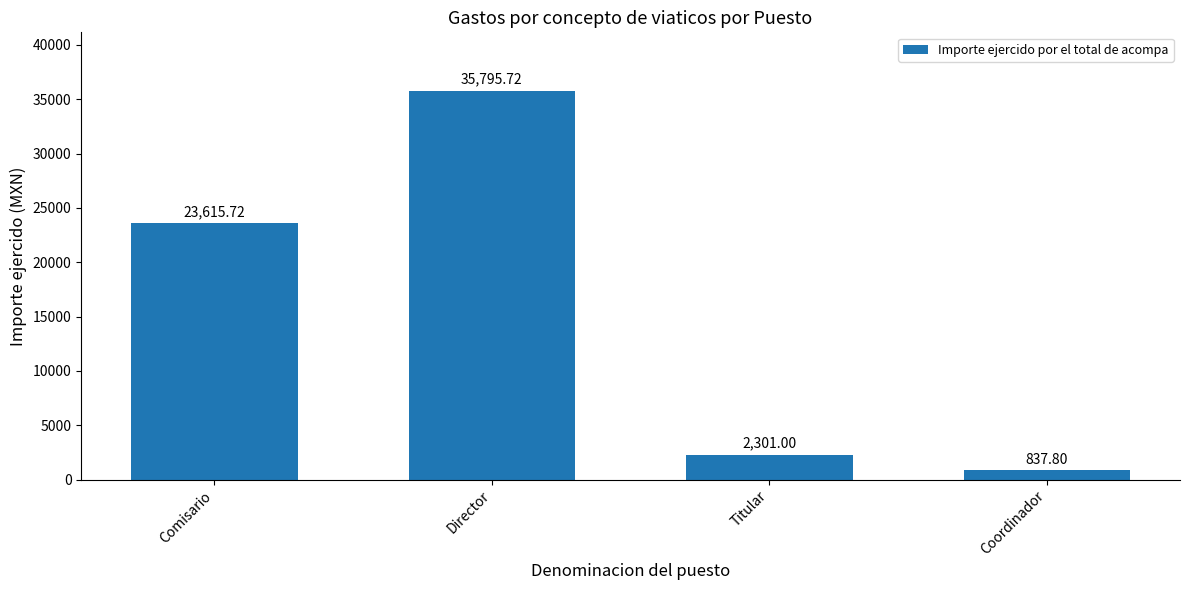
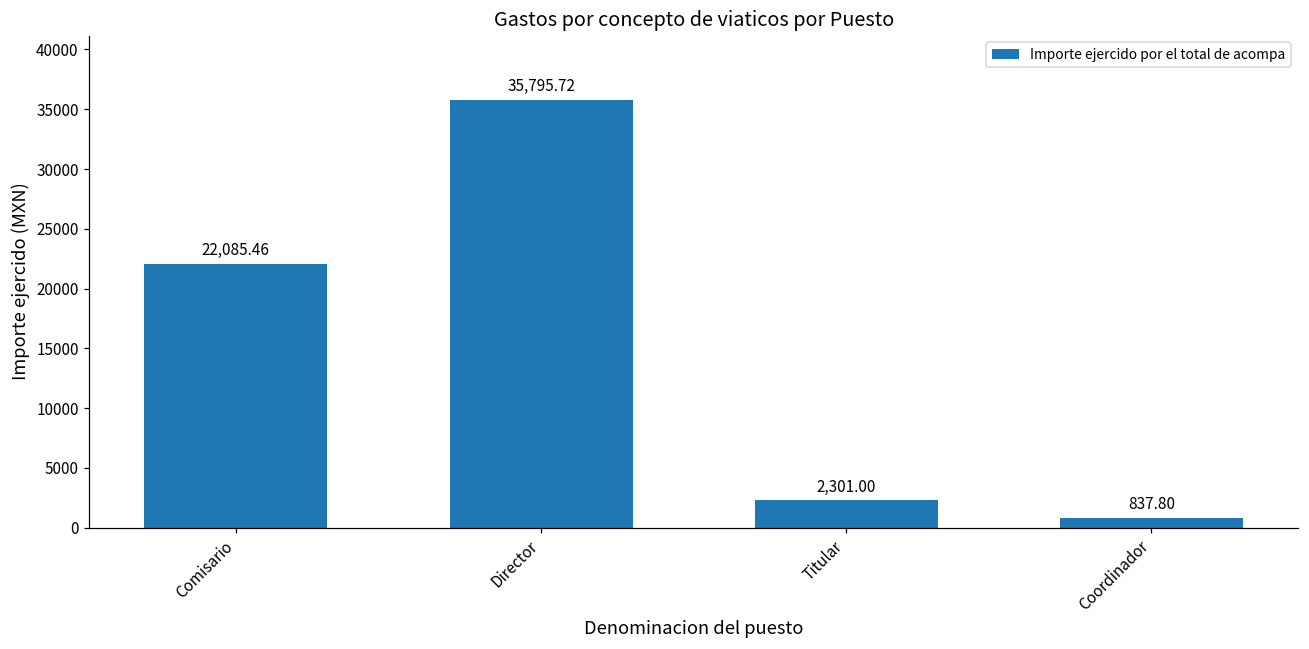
  {
-   "Comisario": "23,615.72",
+   "Comisario": "22,085.46",
    "Director": "35,795.72",
    "Titular": "2,301.00",
    "Coordinador": "837.80"
  }
